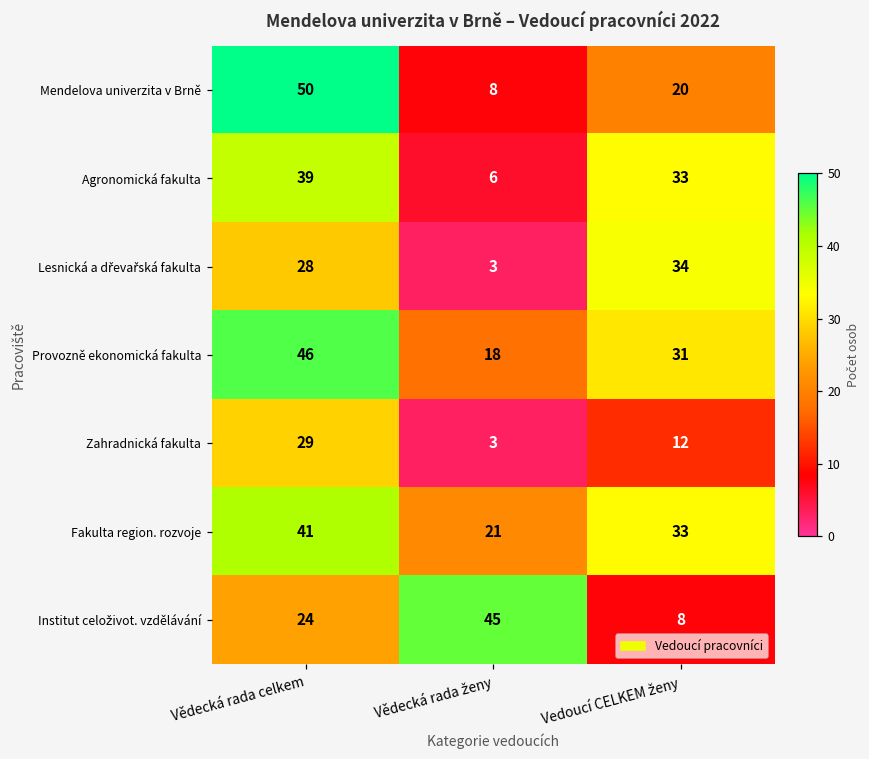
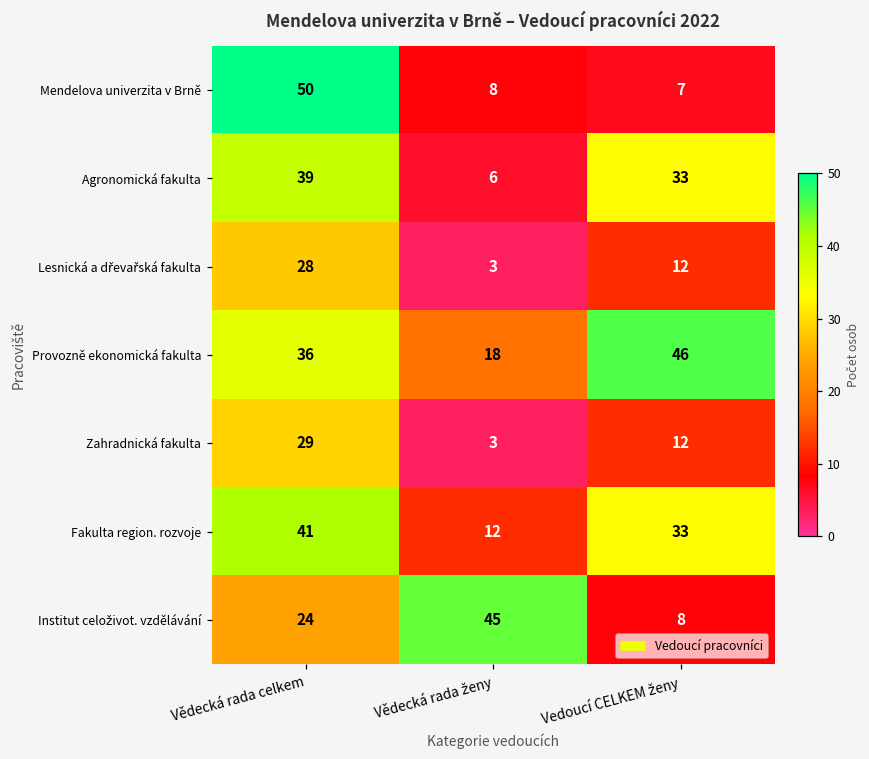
  {
    "Mendelova univerzita v Brně": {
      "Vědecká rada celkem": 50,
      "Vědecká rada ženy": 8,
-     "Vedoucí CELKEM ženy": 20
+     "Vedoucí CELKEM ženy": 7
    },
    "Agronomická fakulta": {
      "Vědecká rada celkem": 39,
      "Vědecká rada ženy": 6,
      "Vedoucí CELKEM ženy": 33
    },
    "Lesnická a dřevařská fakulta": {
      "Vědecká rada celkem": 28,
      "Vědecká rada ženy": 3,
-     "Vedoucí CELKEM ženy": 34
+     "Vedoucí CELKEM ženy": 12
    },
    "Provozně ekonomická fakulta": {
-     "Vědecká rada celkem": 46,
+     "Vědecká rada celkem": 36,
      "Vědecká rada ženy": 18,
-     "Vedoucí CELKEM ženy": 31
+     "Vedoucí CELKEM ženy": 46
    },
    "Zahradnická fakulta": {
      "Vědecká rada celkem": 29,
      "Vědecká rada ženy": 3,
      "Vedoucí CELKEM ženy": 12
    },
    "Fakulta region. rozvoje": {
      "Vědecká rada celkem": 41,
-     "Vědecká rada ženy": 21,
+     "Vědecká rada ženy": 12,
      "Vedoucí CELKEM ženy": 33
    },
    "Institut celoživot. vzdělávání": {
      "Vědecká rada celkem": 24,
      "Vědecká rada ženy": 45,
      "Vedoucí CELKEM ženy": 8
    }
  }
